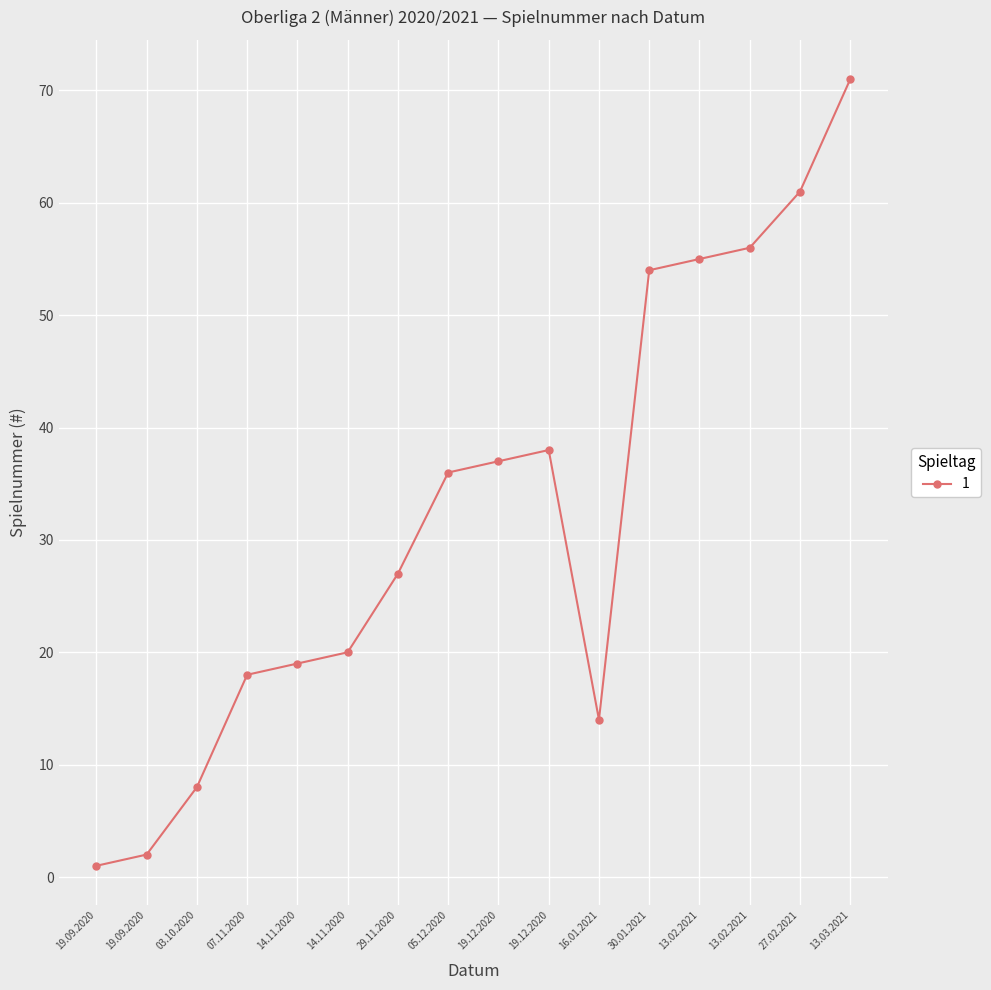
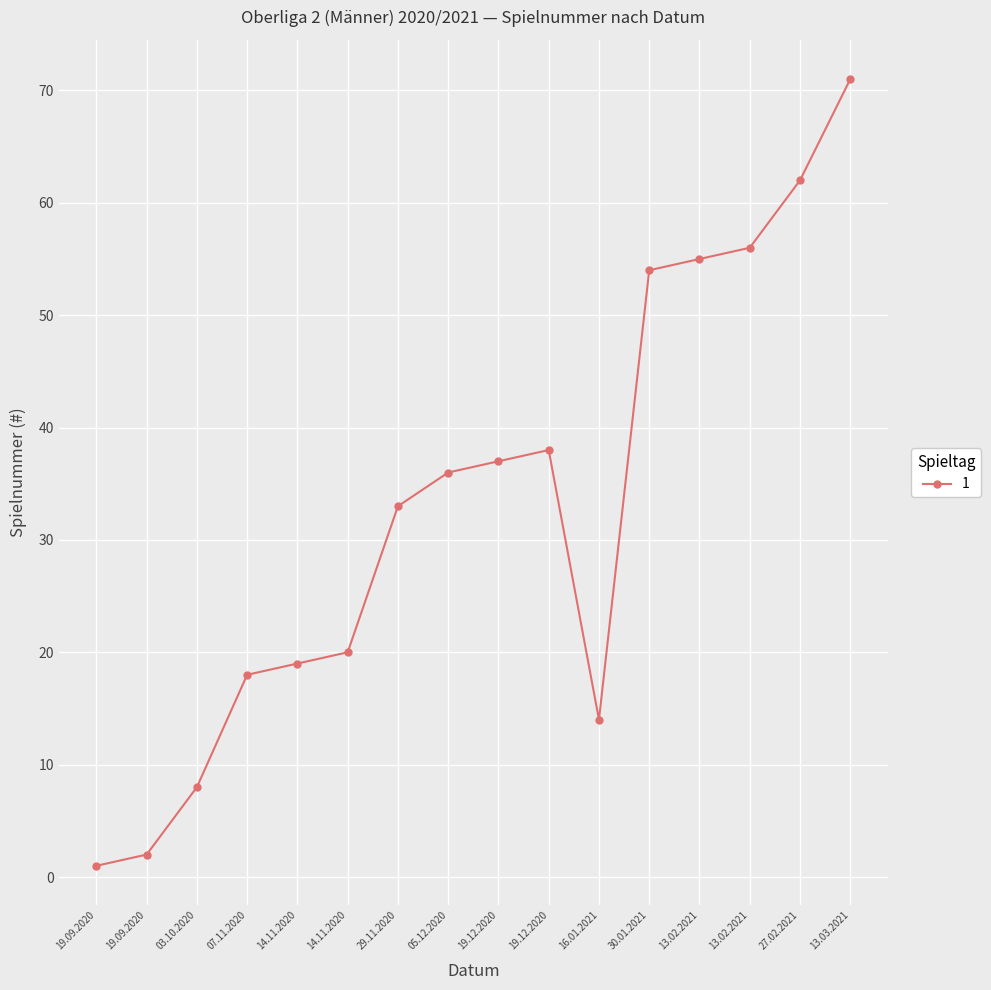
  {
    "03.10.2020": 8,
    "07.11.2020": 18,
-   "29.11.2020": 27,
+   "29.11.2020": 33,
    "05.12.2020": 36,
    "16.01.2021": 14,
    "30.01.2021": 54,
-   "27.02.2021": 61,
+   "27.02.2021": 62,
    "13.03.2021": 71
  }
